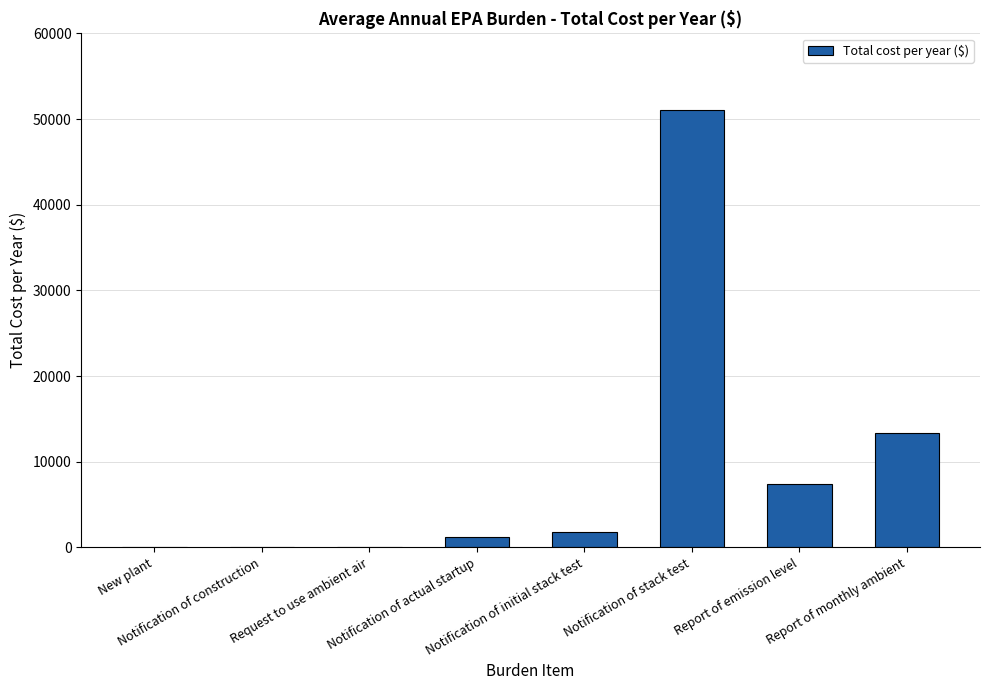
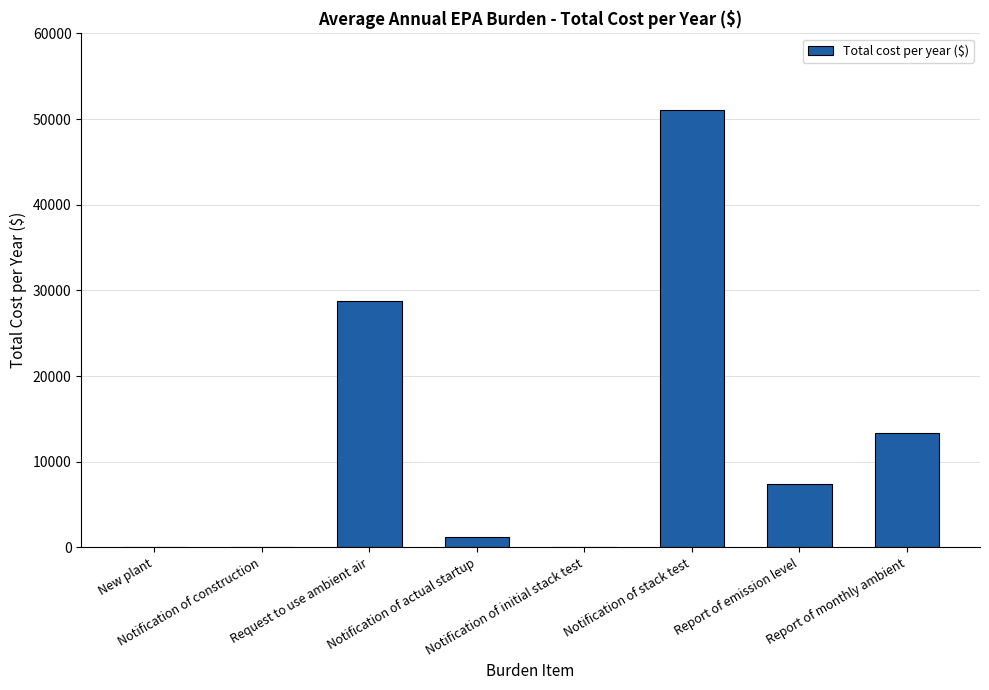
  {
    "New plant": 0,
    "Notification of construction": 0,
-   "Request to use ambient air": 0,
+   "Request to use ambient air": 29000,
    "Notification of actual startup": 1000,
-   "Notification of initial stack test": 2000,
+   "Notification of initial stack test": 0,
    "Notification of stack test": 51000,
    "Report of emission level": 7000,
    "Report of monthly ambient": 13000
  }
